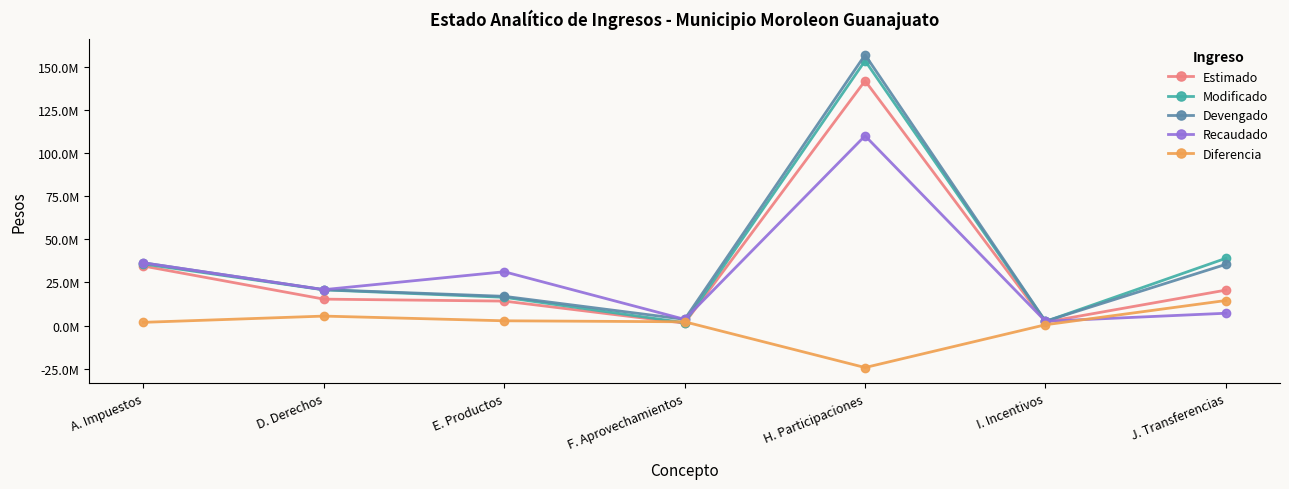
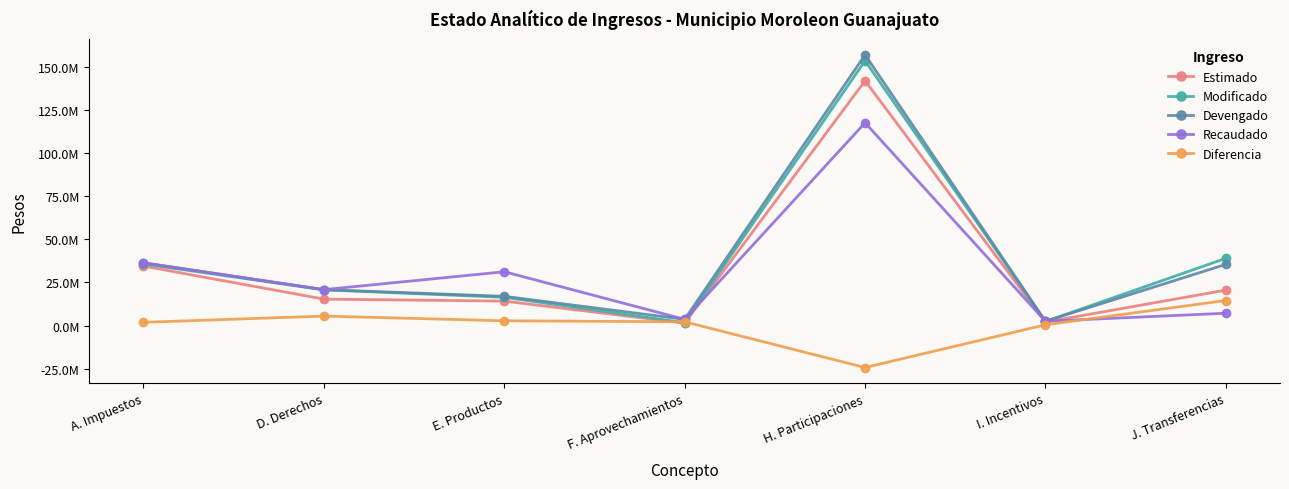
  {
    "Recaudado": {
      "E. Productos": 31000000,
-     "H. Participaciones": 110000000,
+     "H. Participaciones": 118000000,
      "J. Transferencias": 7000000
    }
  }
